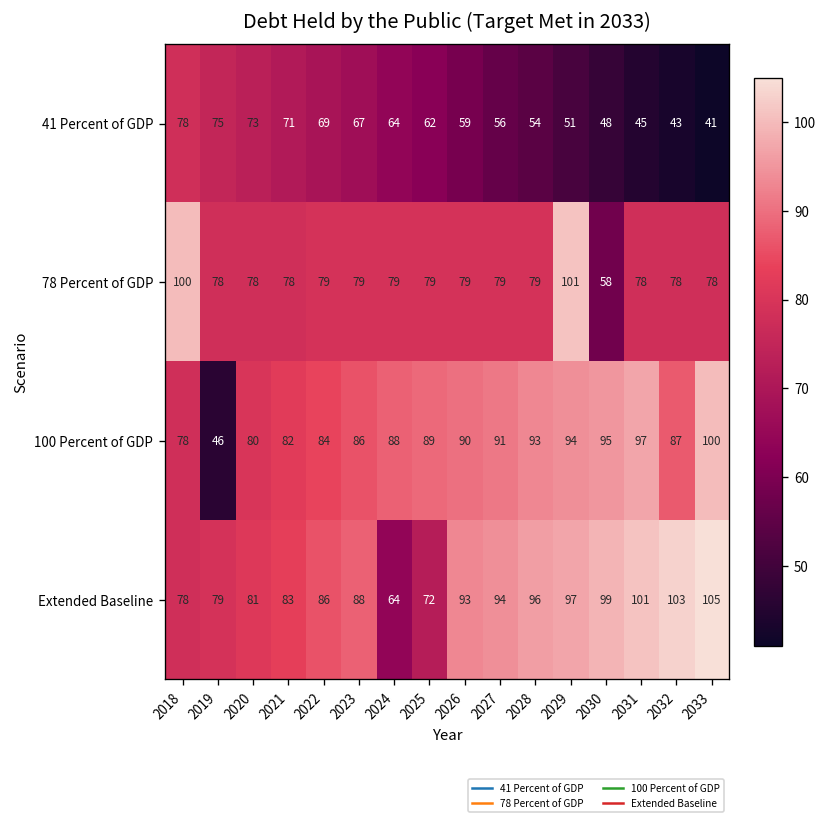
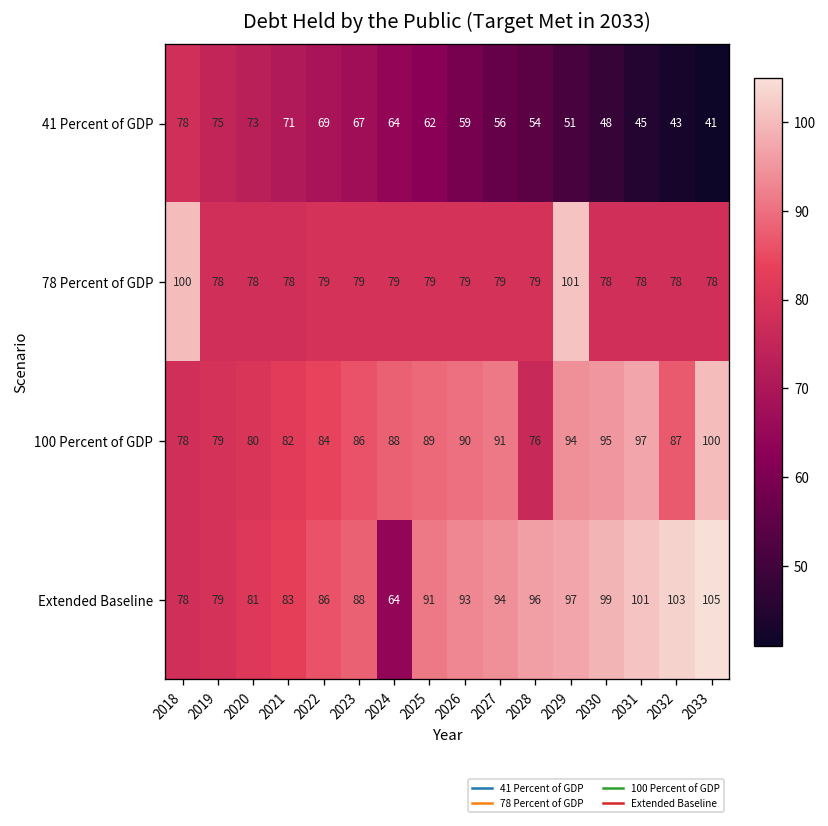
  {
    "41 Percent of GDP": {
      "2018": 78,
      "2019": 75,
      "2020": 73,
      "2021": 71,
      "2022": 69,
      "2023": 67,
      "2024": 64,
      "2025": 62,
      "2026": 59,
      "2027": 56,
      "2028": 54,
      "2029": 51,
      "2030": 48,
      "2031": 45,
      "2032": 43,
      "2033": 41
    },
    "78 Percent of GDP": {
      "2018": 100,
      "2019": 78,
      "2020": 78,
      "2021": 78,
      "2022": 79,
      "2023": 79,
      "2024": 79,
      "2025": 79,
      "2026": 79,
      "2027": 79,
      "2028": 79,
      "2029": 101,
-     "2030": 58,
+     "2030": 78,
      "2031": 78,
      "2032": 78,
      "2033": 78
    },
    "100 Percent of GDP": {
      "2018": 78,
-     "2019": 46,
+     "2019": 79,
      "2020": 80,
      "2021": 82,
      "2022": 84,
      "2023": 86,
      "2024": 88,
      "2025": 89,
      "2026": 90,
      "2027": 91,
-     "2028": 93,
+     "2028": 76,
      "2029": 94,
      "2030": 95,
      "2031": 97,
      "2032": 87,
      "2033": 100
    },
    "Extended Baseline": {
      "2018": 78,
      "2019": 79,
      "2020": 81,
      "2021": 83,
      "2022": 86,
      "2023": 88,
      "2024": 64,
-     "2025": 72,
+     "2025": 91,
      "2026": 93,
      "2027": 94,
      "2028": 96,
      "2029": 97,
      "2030": 99,
      "2031": 101,
      "2032": 103,
      "2033": 105
    }
  }
